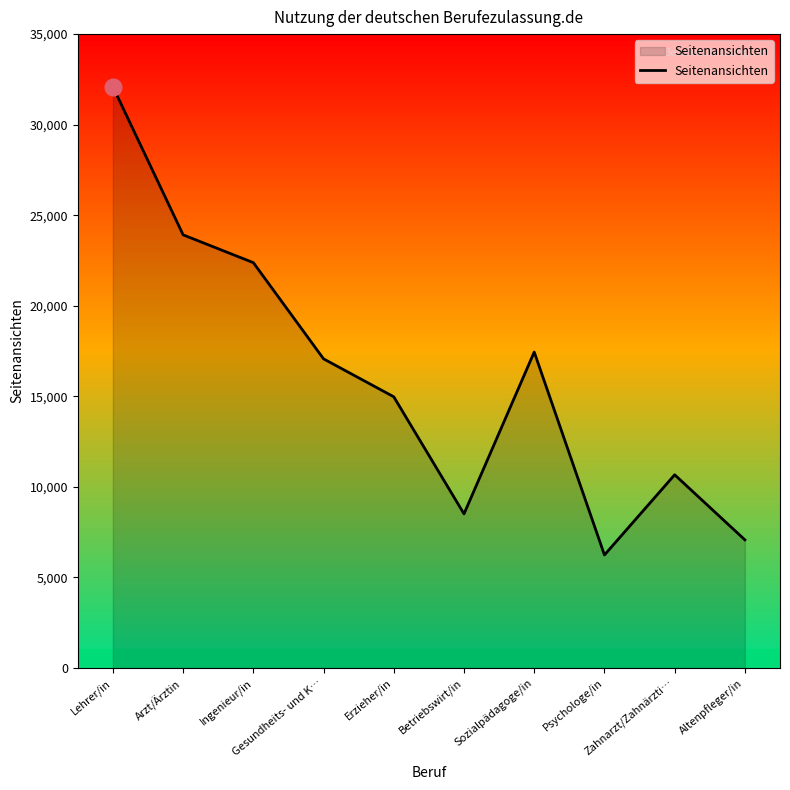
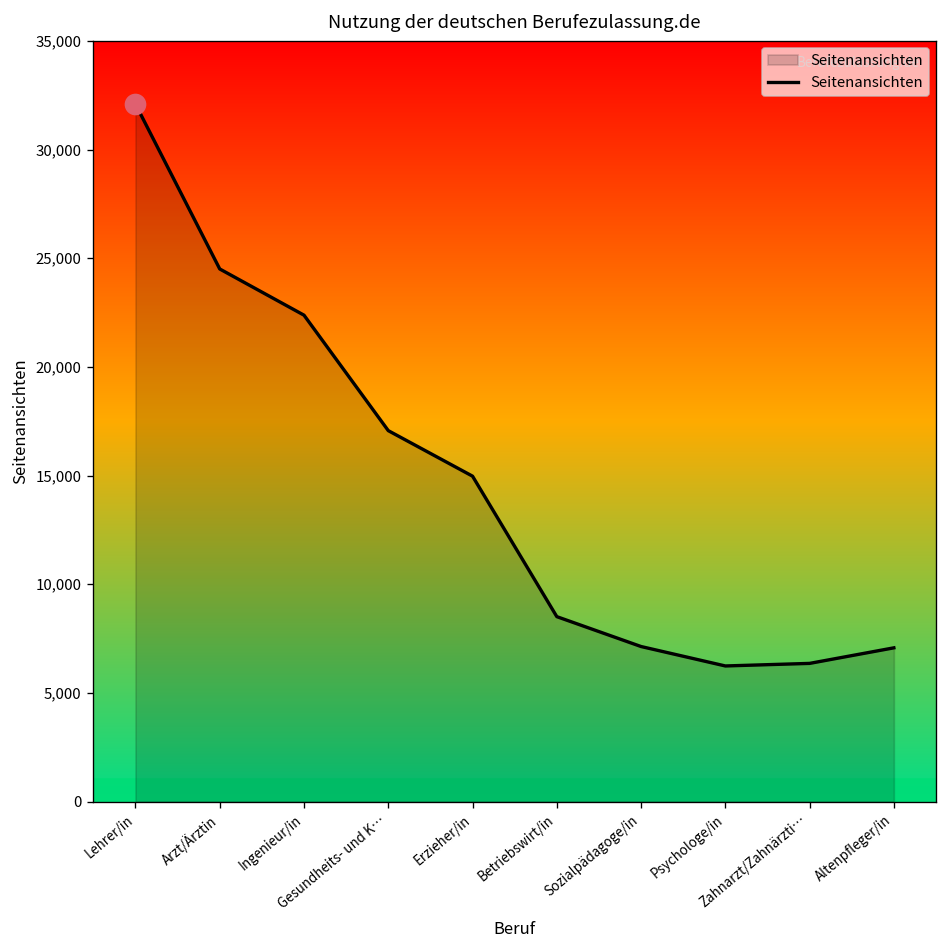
  {
    "Seitenansichten": {
-     "Arzt/Ärztin": "23,900",
+     "Arzt/Ärztin": "24,500",
      "Ingenieur/in": "22,400",
      "Gesundheits- und K…": "17,100",
      "Erzieher/in": "15,000",
      "Betriebswirt/in": "8,500",
-     "Sozialpädagoge/in": "17,400",
+     "Sozialpädagoge/in": "7,100",
      "Psychologe/in": "6,200",
-     "Zahnarzt/Zahnärzti…": "10,700",
+     "Zahnarzt/Zahnärzti…": "6,400",
      "Altenpfleger/in": "7,100"
    }
  }
